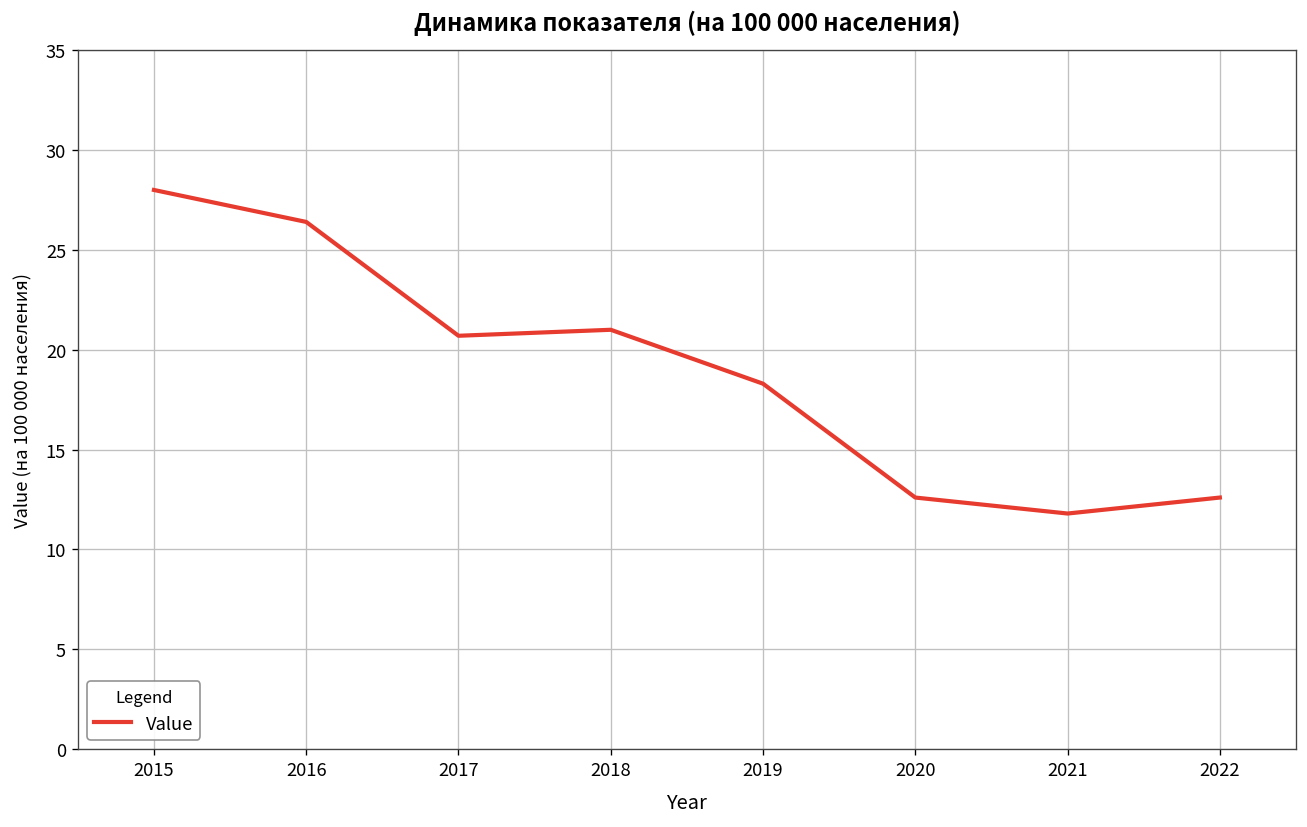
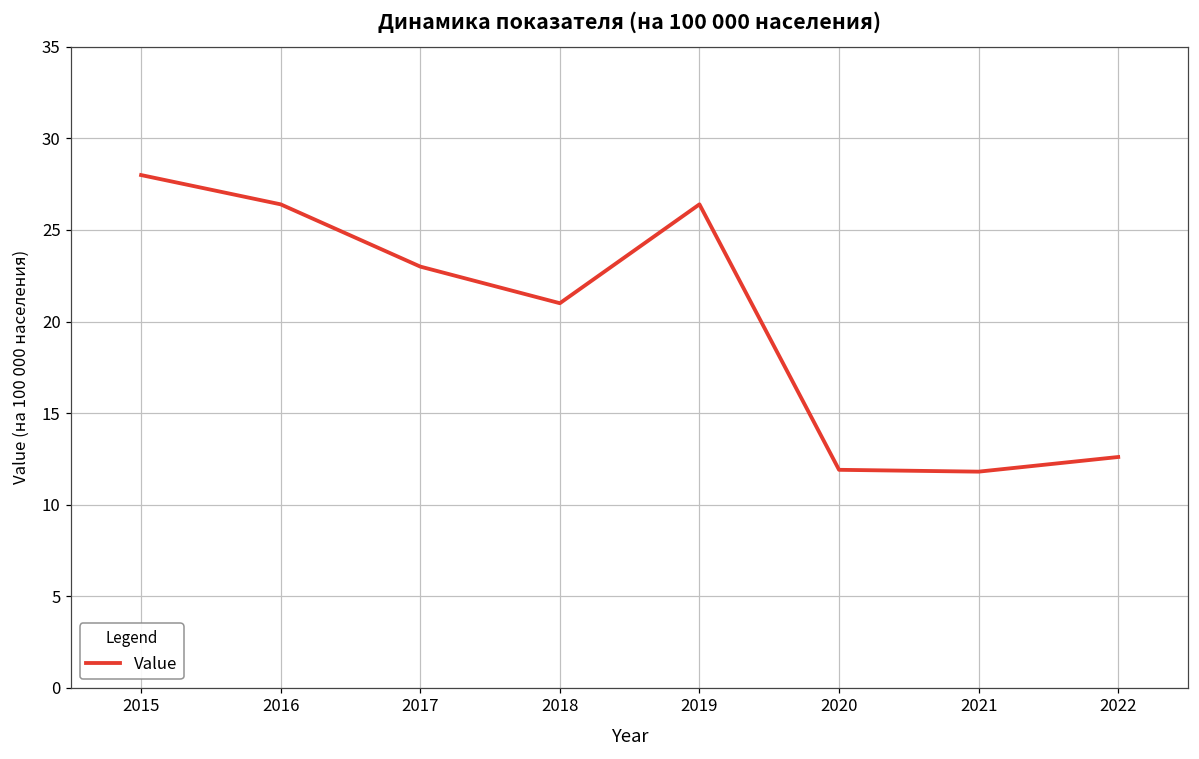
  {
    "2015": 28.0,
    "2016": 26.4,
-   "2017": 20.7,
+   "2017": 23.0,
    "2018": 21.0,
-   "2019": 18.3,
-   "2020": 12.6,
+   "2019": 26.4,
+   "2020": 11.9,
    "2021": 11.8,
    "2022": 12.6
  }
